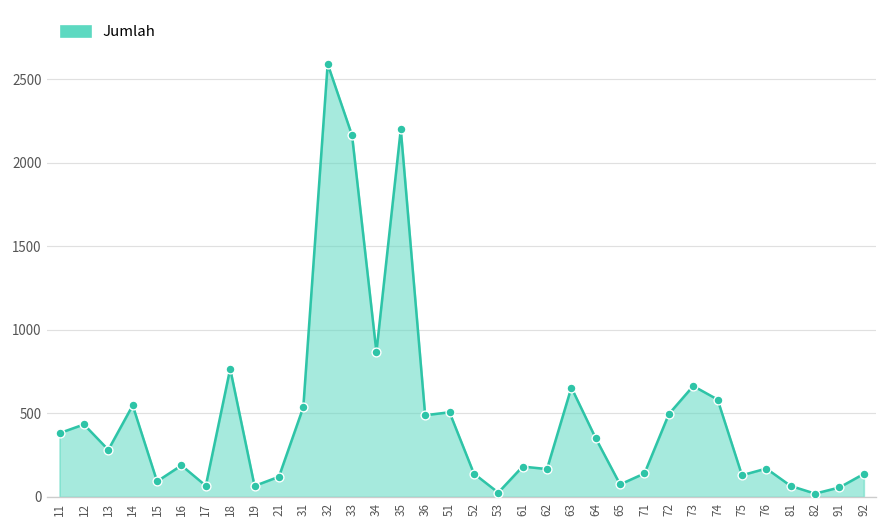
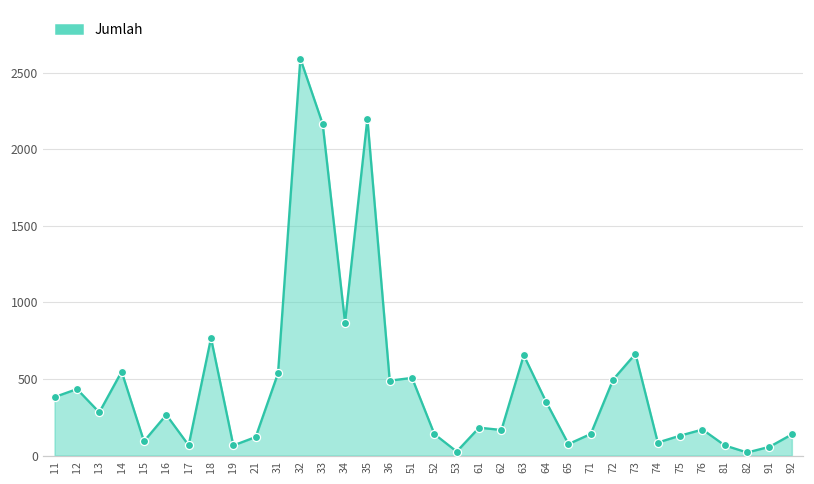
  {
    "11": 380,
    "12": 430,
    "13": 280,
    "14": 550,
    "15": 90,
-   "16": 190,
+   "16": 270,
    "17": 70,
    "18": 770,
    "19": 70,
    "21": 120,
    "31": 540,
    "32": 2590,
    "33": 2160,
    "34": 870,
    "35": 2200,
    "36": 490,
    "51": 510,
    "52": 140,
    "53": 30,
    "61": 180,
    "62": 170,
    "63": 660,
    "64": 350,
    "65": 80,
    "71": 140,
    "72": 500,
    "73": 660,
-   "74": 580,
+   "74": 90,
    "75": 130,
    "76": 170,
    "81": 70,
    "82": 20,
    "91": 60,
    "92": 140
  }
